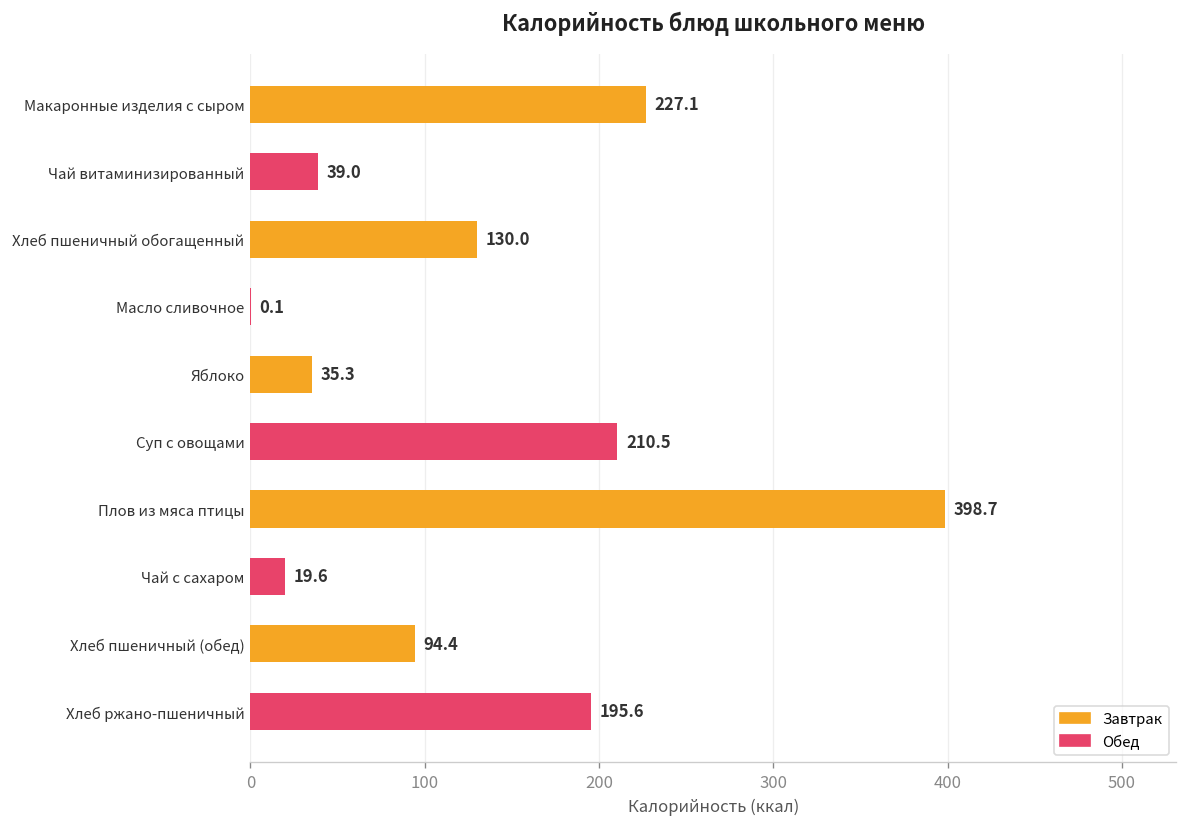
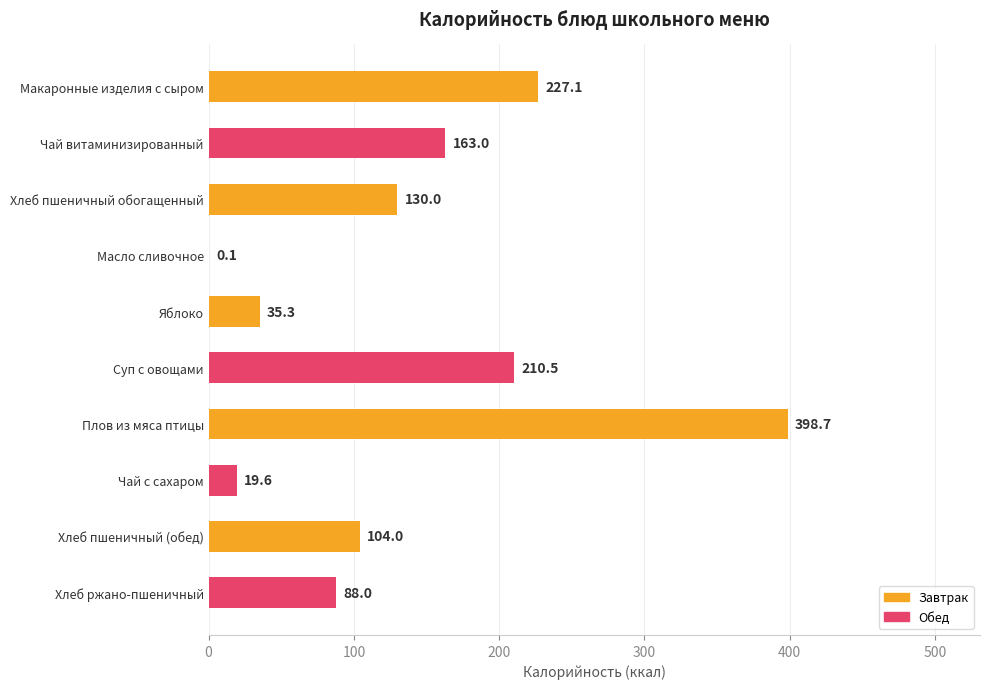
  {
    "Макаронные изделия с сыром": 227.1,
-   "Чай витаминизированный": 39.0,
+   "Чай витаминизированный": 163.0,
    "Хлеб пшеничный обогащенный": 130.0,
    "Масло сливочное": 0.1,
    "Яблоко": 35.3,
    "Суп с овощами": 210.5,
    "Плов из мяса птицы": 398.7,
    "Чай с сахаром": 19.6,
-   "Хлеб пшеничный (обед)": 94.4,
-   "Хлеб ржано-пшеничный": 195.6
+   "Хлеб пшеничный (обед)": 104.0,
+   "Хлеб ржано-пшеничный": 88.0
  }
